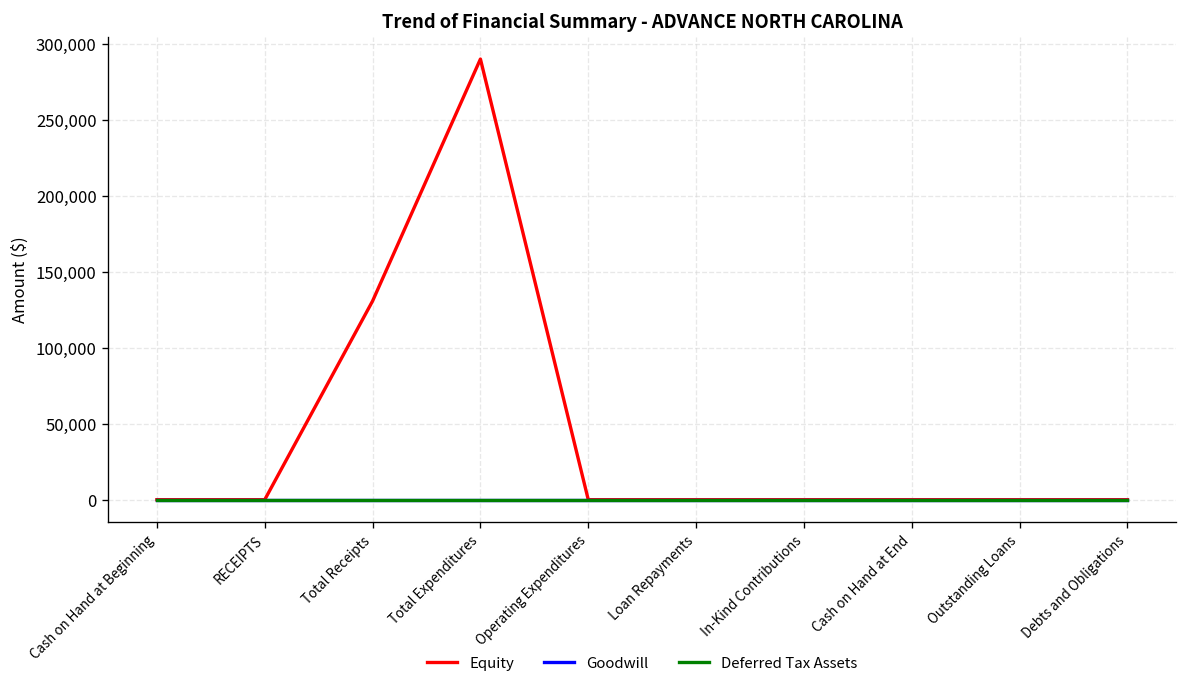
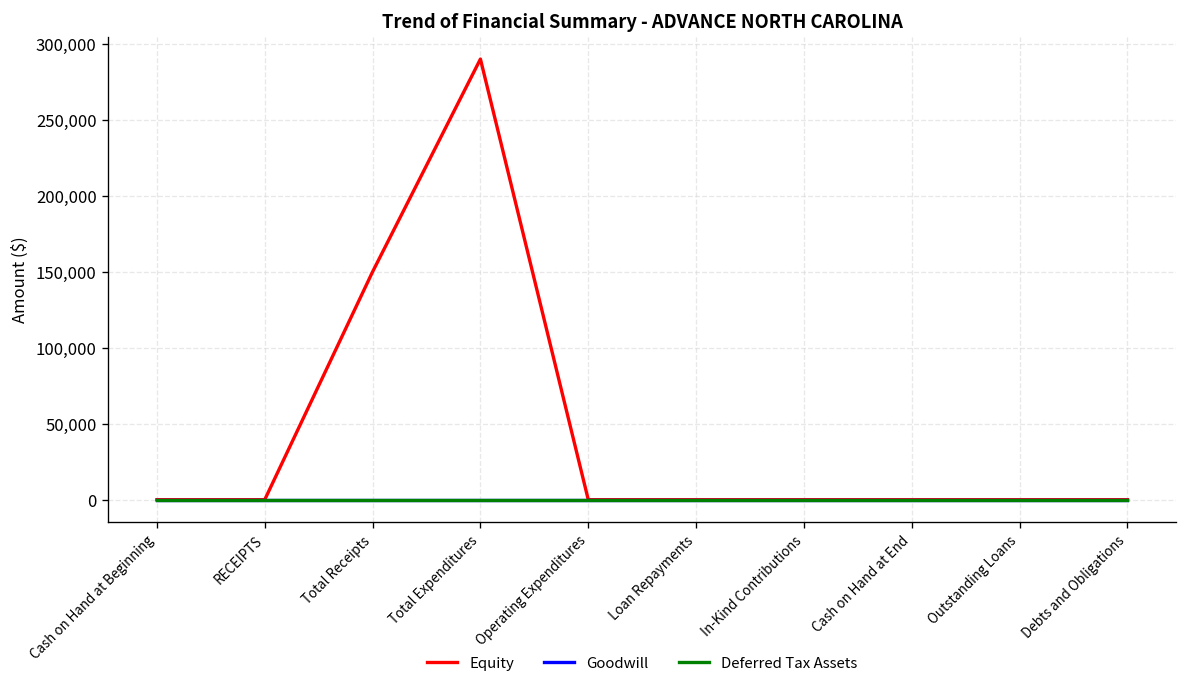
  {
    "Equity": {
-     "Total Receipts": "131,000",
+     "Total Receipts": "150,000",
      "Total Expenditures": "290,000"
    },
    "Deferred Tax Assets": {
      "Total Receipts": "0",
      "Total Expenditures": "0"
    }
  }
